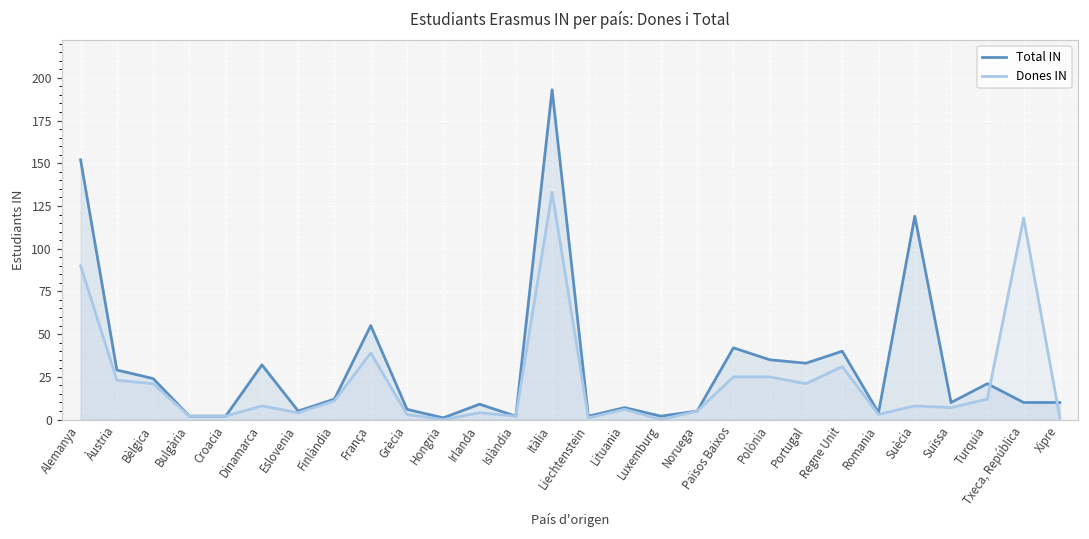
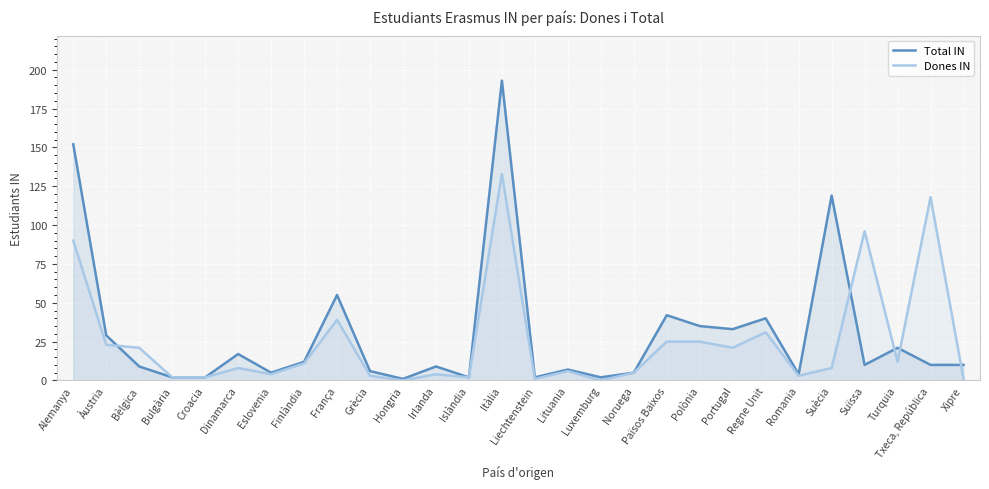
  {
    "Total IN": {
      "Alemanya": 152,
      "Àustria": 29,
-     "Bèlgica": 24,
-     "Dinamarca": 32,
+     "Bèlgica": 9,
+     "Dinamarca": 17,
      "França": 55,
      "Grècia": 6,
      "Irlanda": 9,
      "Itàlia": 193,
      "Luxemburg": 2,
      "Països Baixos": 42,
      "Polònia": 35,
      "Portugal": 33,
      "Regne Unit": 40,
      "Suècia": 119,
      "Suïssa": 10,
      "Turquia": 21,
      "Txeca, República": 10,
      "Xipre": 10
    },
    "Dones IN": {
      "Alemanya": 90,
      "Àustria": 23,
      "Bèlgica": 21,
      "Dinamarca": 8,
      "França": 39,
      "Grècia": 3,
      "Irlanda": 4,
      "Itàlia": 133,
      "Luxemburg": 0,
      "Països Baixos": 25,
      "Polònia": 25,
      "Portugal": 21,
      "Regne Unit": 31,
      "Suècia": 8,
-     "Suïssa": 7,
+     "Suïssa": 96,
      "Turquia": 12,
      "Txeca, República": 118,
      "Xipre": 1
    }
  }
